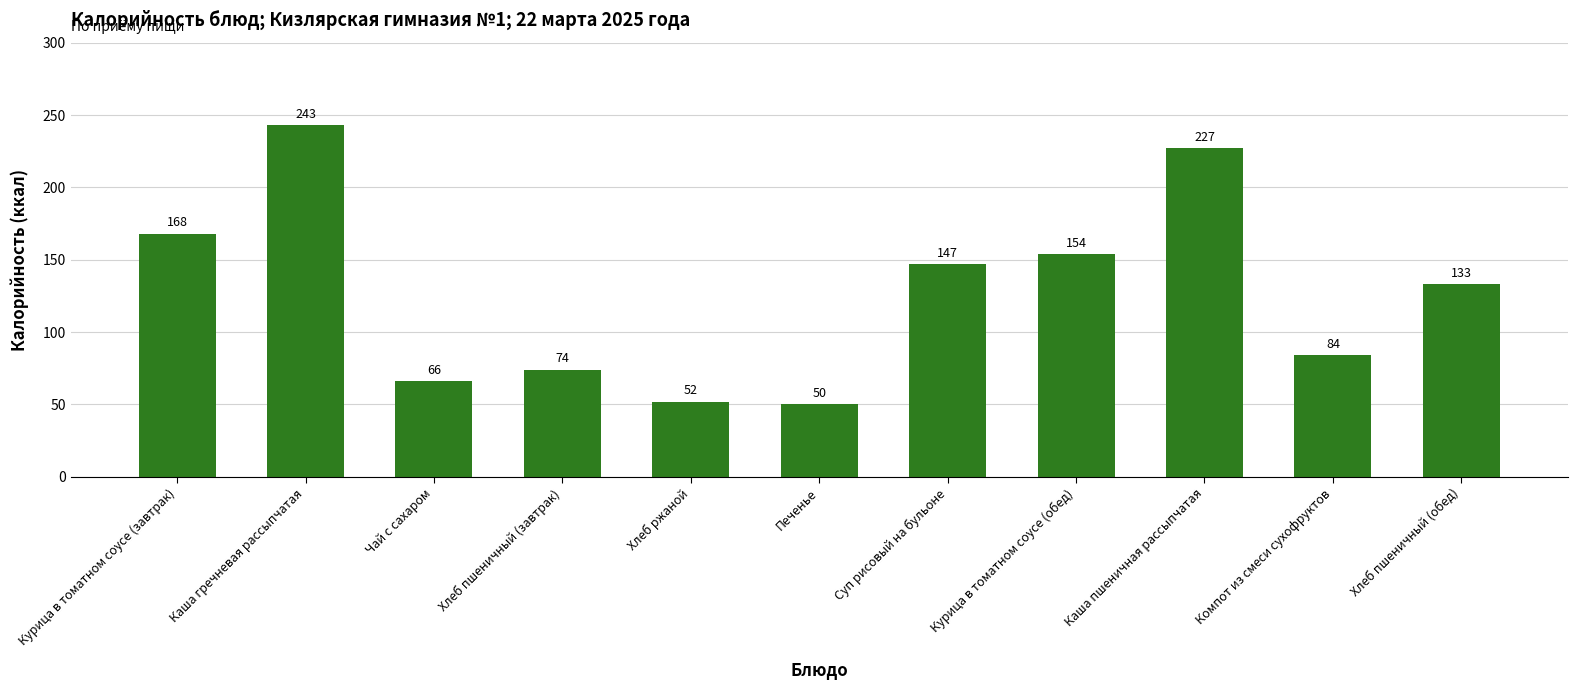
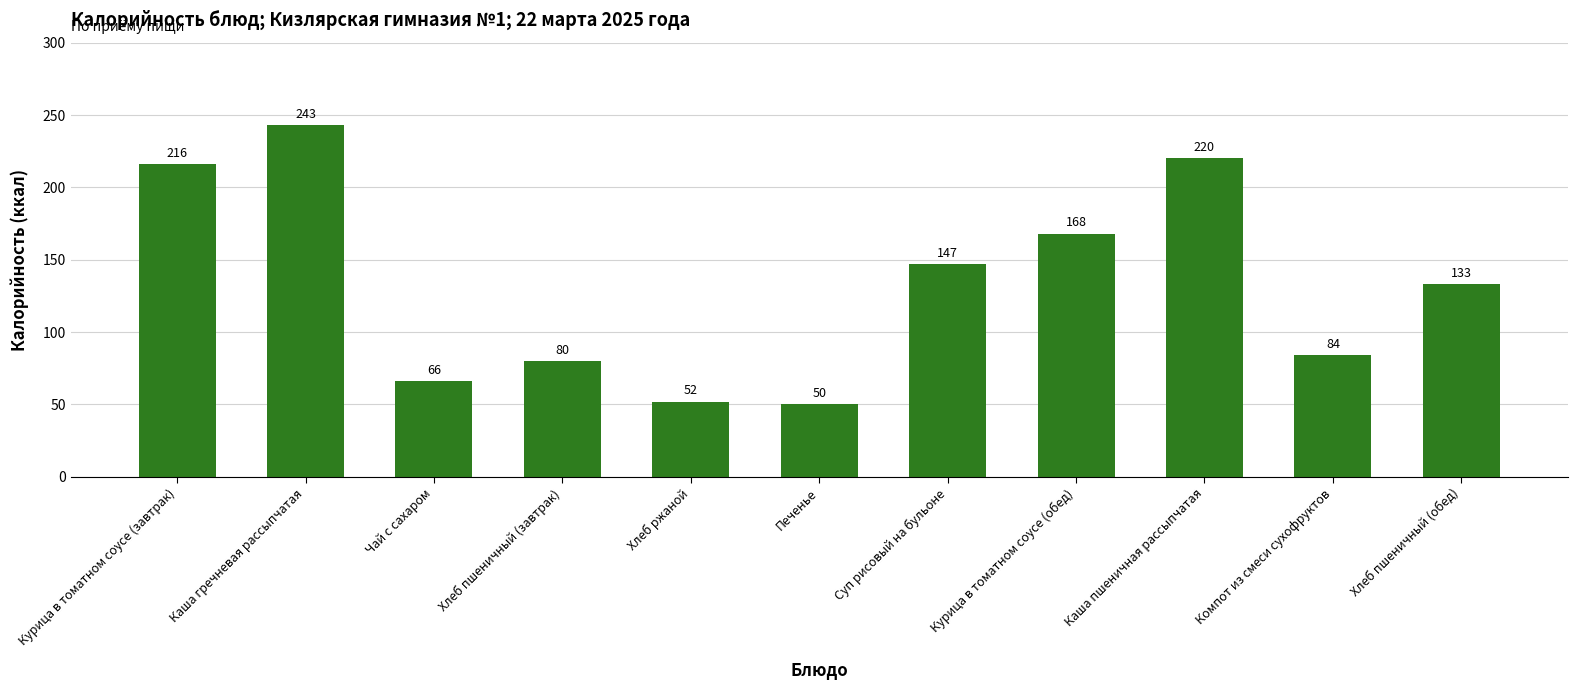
  {
-   "Курица в томатном соусе (завтрак)": 168,
+   "Курица в томатном соусе (завтрак)": 216,
    "Каша гречневая рассыпчатая": 243,
    "Чай с сахаром": 66,
-   "Хлеб пшеничный (завтрак)": 74,
+   "Хлеб пшеничный (завтрак)": 80,
    "Хлеб ржаной": 52,
    "Печенье": 50,
    "Суп рисовый на бульоне": 147,
-   "Курица в томатном соусе (обед)": 154,
-   "Каша пшеничная рассыпчатая": 227,
+   "Курица в томатном соусе (обед)": 168,
+   "Каша пшеничная рассыпчатая": 220,
    "Компот из смеси сухофруктов": 84,
    "Хлеб пшеничный (обед)": 133
  }
